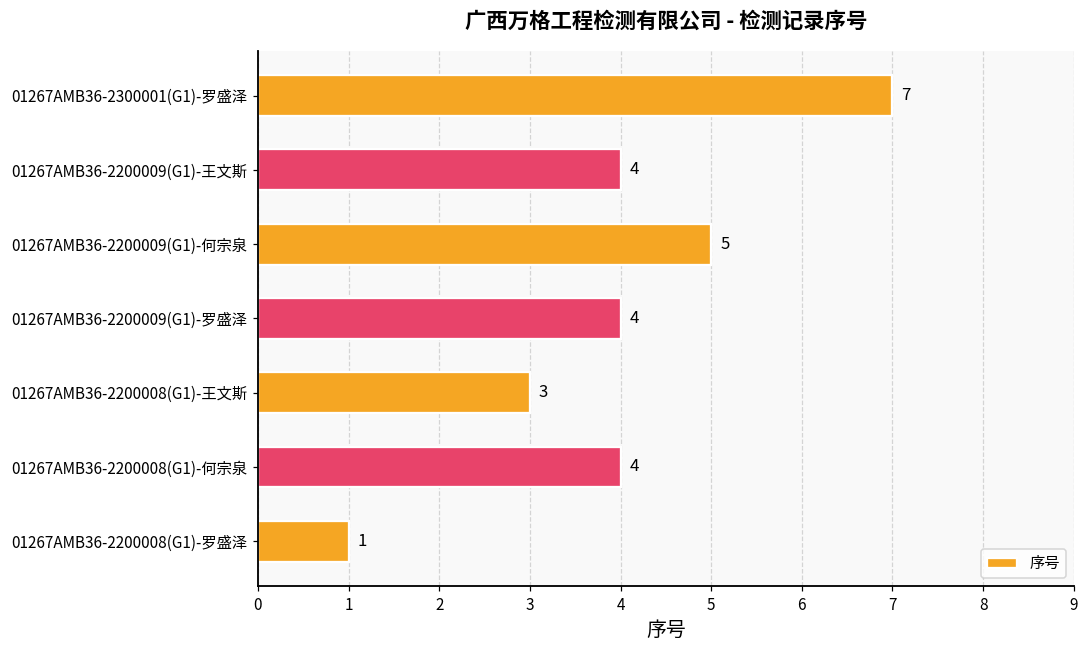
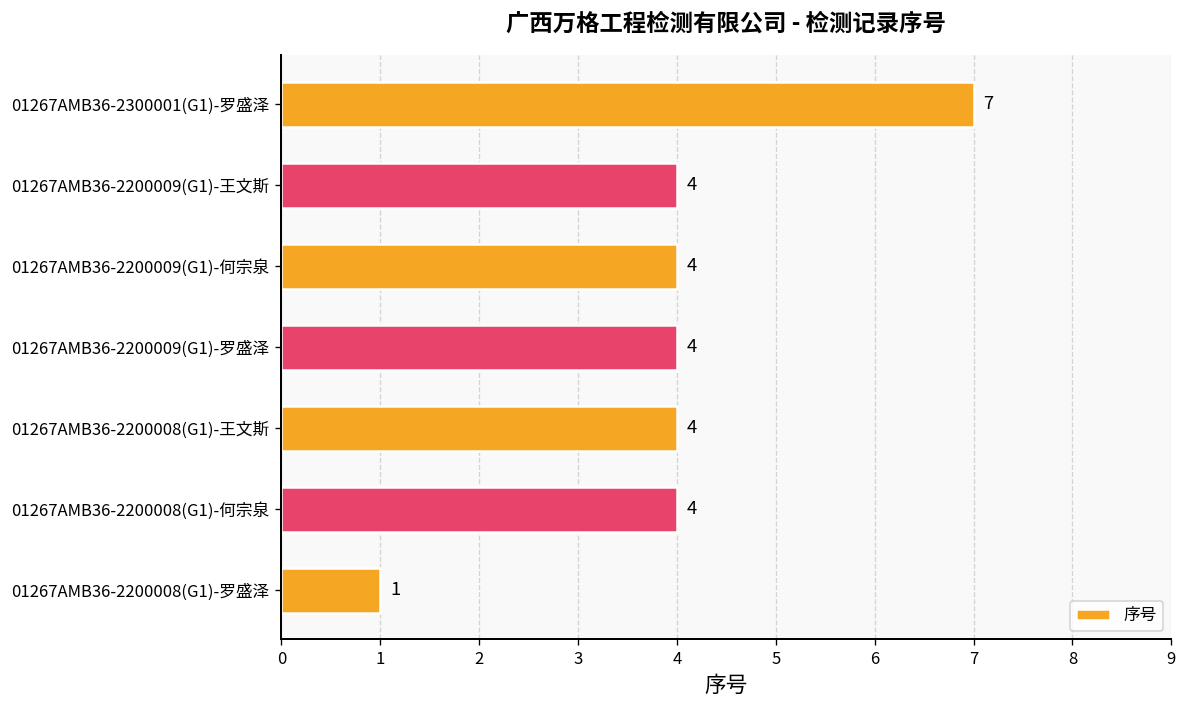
  {
    "01267AMB36-2300001(G1)-罗盛泽": 7,
    "01267AMB36-2200009(G1)-王文斯": 4,
-   "01267AMB36-2200009(G1)-何宗泉": 5,
+   "01267AMB36-2200009(G1)-何宗泉": 4,
    "01267AMB36-2200009(G1)-罗盛泽": 4,
-   "01267AMB36-2200008(G1)-王文斯": 3,
+   "01267AMB36-2200008(G1)-王文斯": 4,
    "01267AMB36-2200008(G1)-何宗泉": 4,
    "01267AMB36-2200008(G1)-罗盛泽": 1
  }
